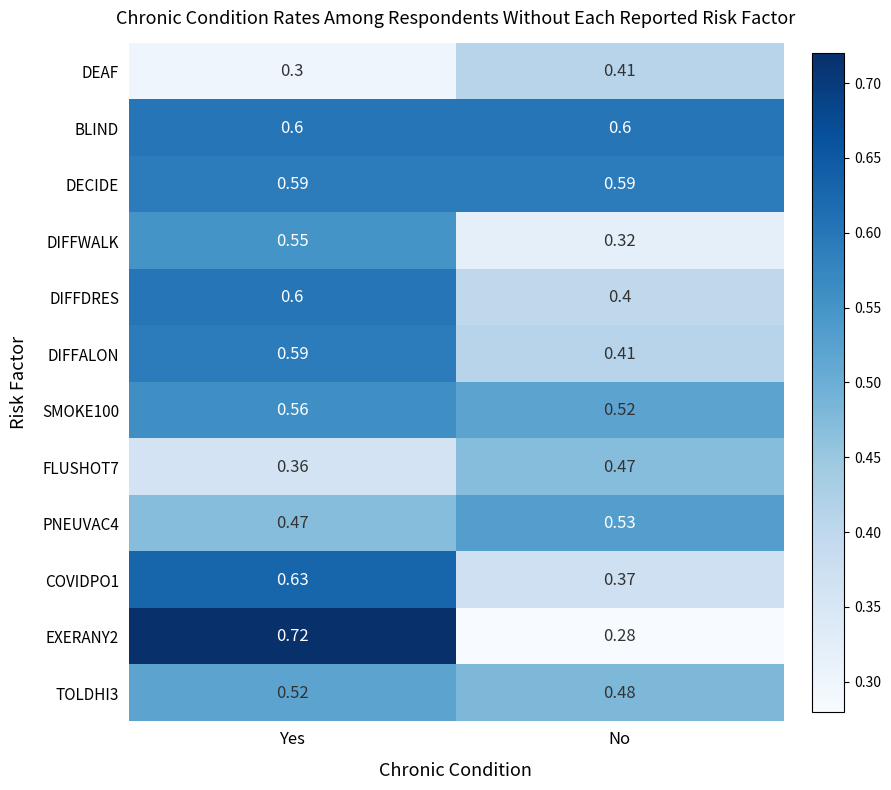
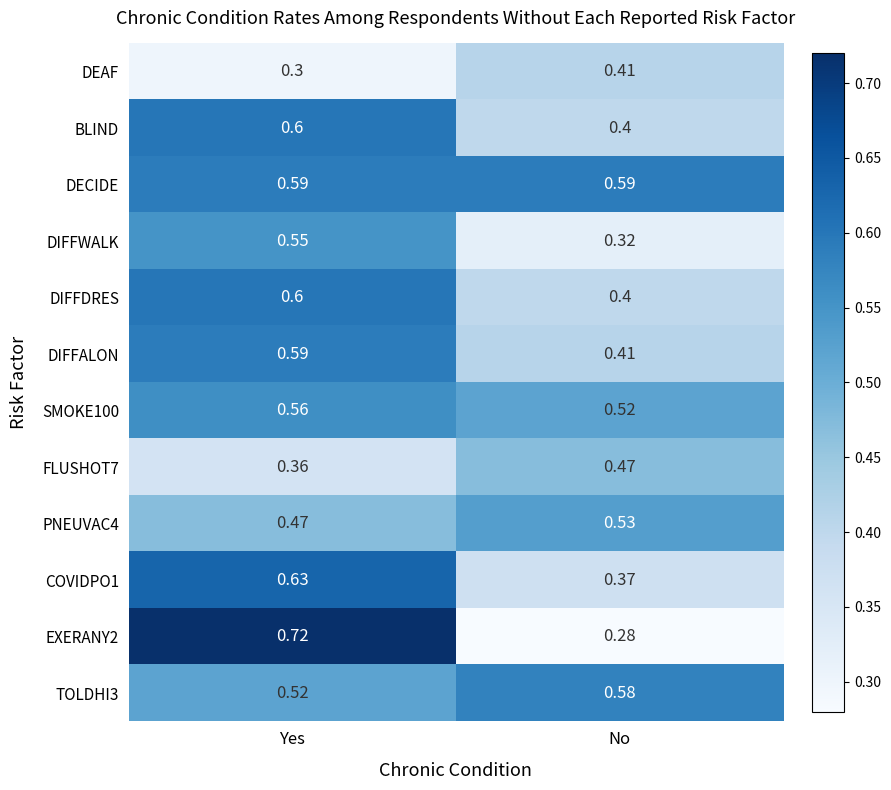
  {
    "DEAF": {
      "Yes": 0.3,
      "No": 0.41
    },
    "BLIND": {
      "Yes": 0.6,
-     "No": 0.6
+     "No": 0.4
    },
    "DECIDE": {
      "Yes": 0.59,
      "No": 0.59
    },
    "DIFFWALK": {
      "Yes": 0.55,
      "No": 0.32
    },
    "DIFFDRES": {
      "Yes": 0.6,
      "No": 0.4
    },
    "DIFFALON": {
      "Yes": 0.59,
      "No": 0.41
    },
    "SMOKE100": {
      "Yes": 0.56,
      "No": 0.52
    },
    "FLUSHOT7": {
      "Yes": 0.36,
      "No": 0.47
    },
    "PNEUVAC4": {
      "Yes": 0.47,
      "No": 0.53
    },
    "COVIDPO1": {
      "Yes": 0.63,
      "No": 0.37
    },
    "EXERANY2": {
      "Yes": 0.72,
      "No": 0.28
    },
    "TOLDHI3": {
      "Yes": 0.52,
-     "No": 0.48
+     "No": 0.58
    }
  }
